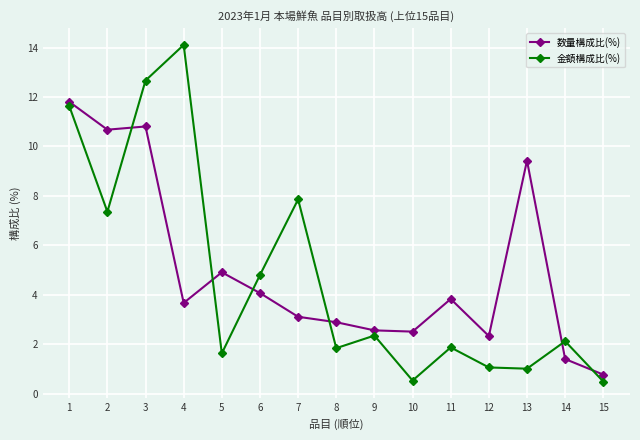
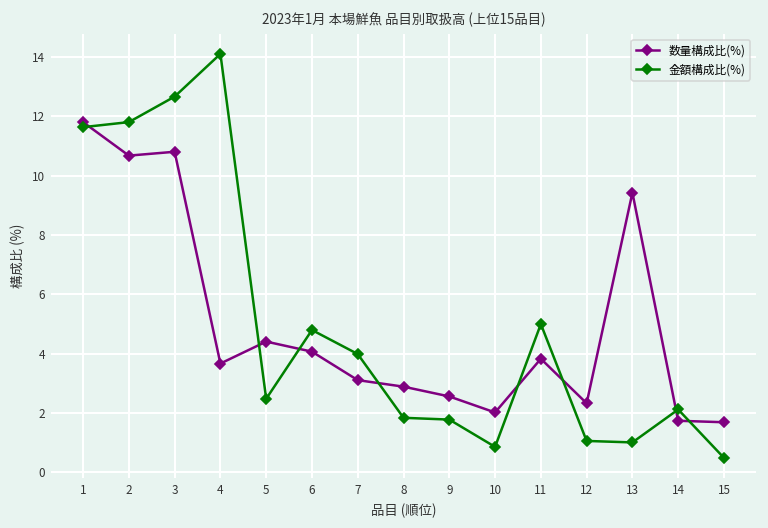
  {
    "数量構成比(%)": {
      "1": 11.8,
      "2": 10.7,
      "3": 10.8,
      "4": 3.7,
-     "5": 4.9,
+     "5": 4.4,
      "6": 4.1,
      "7": 3.1,
      "8": 2.9,
      "9": 2.6,
-     "10": 2.5,
+     "10": 2.0,
      "11": 3.8,
      "12": 2.3,
      "13": 9.4,
-     "14": 1.4,
-     "15": 0.8
+     "14": 1.7,
+     "15": 1.7
    },
    "金額構成比(%)": {
      "1": 11.6,
-     "2": 7.4,
+     "2": 11.8,
      "3": 12.7,
      "4": 14.1,
-     "5": 1.6,
+     "5": 2.5,
      "6": 4.8,
-     "7": 7.9,
+     "7": 4.0,
      "8": 1.8,
-     "9": 2.4,
-     "10": 0.5,
-     "11": 1.9,
+     "9": 1.8,
+     "10": 0.9,
+     "11": 5.0,
      "12": 1.1,
      "13": 1.0,
      "14": 2.1,
      "15": 0.5
    }
  }
